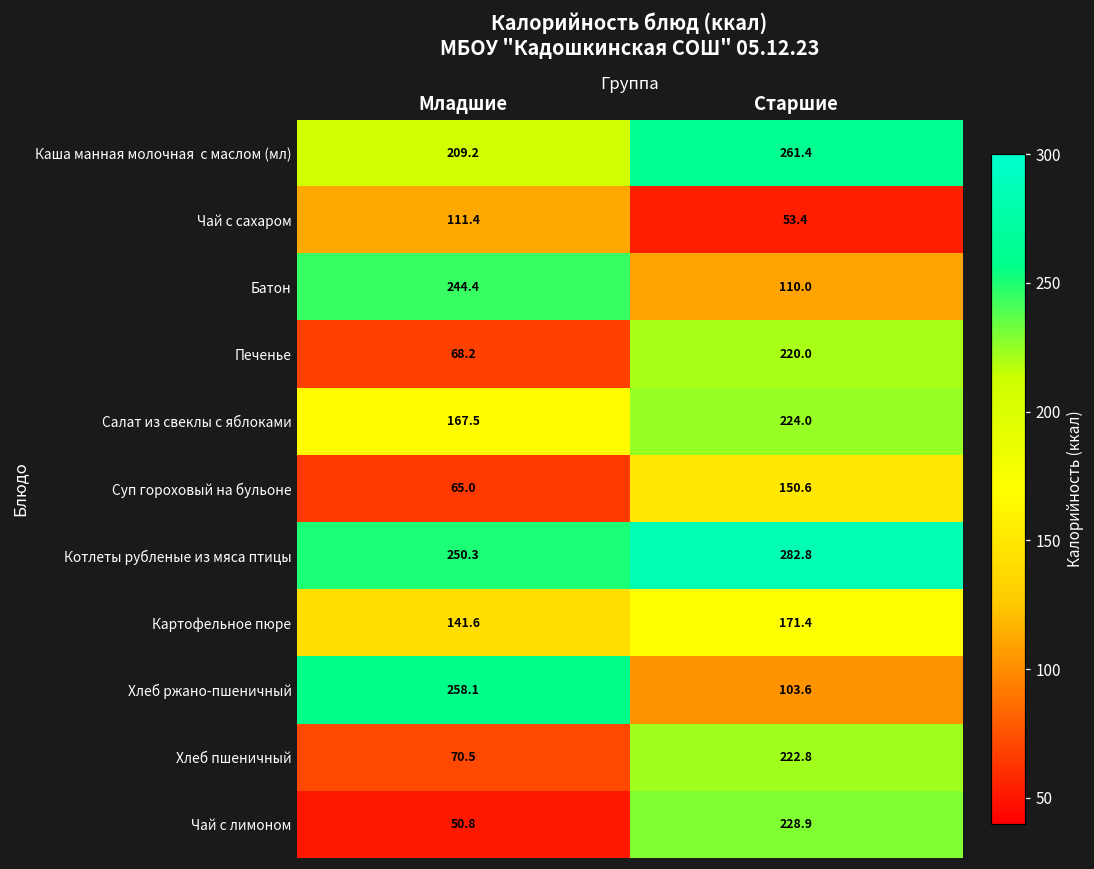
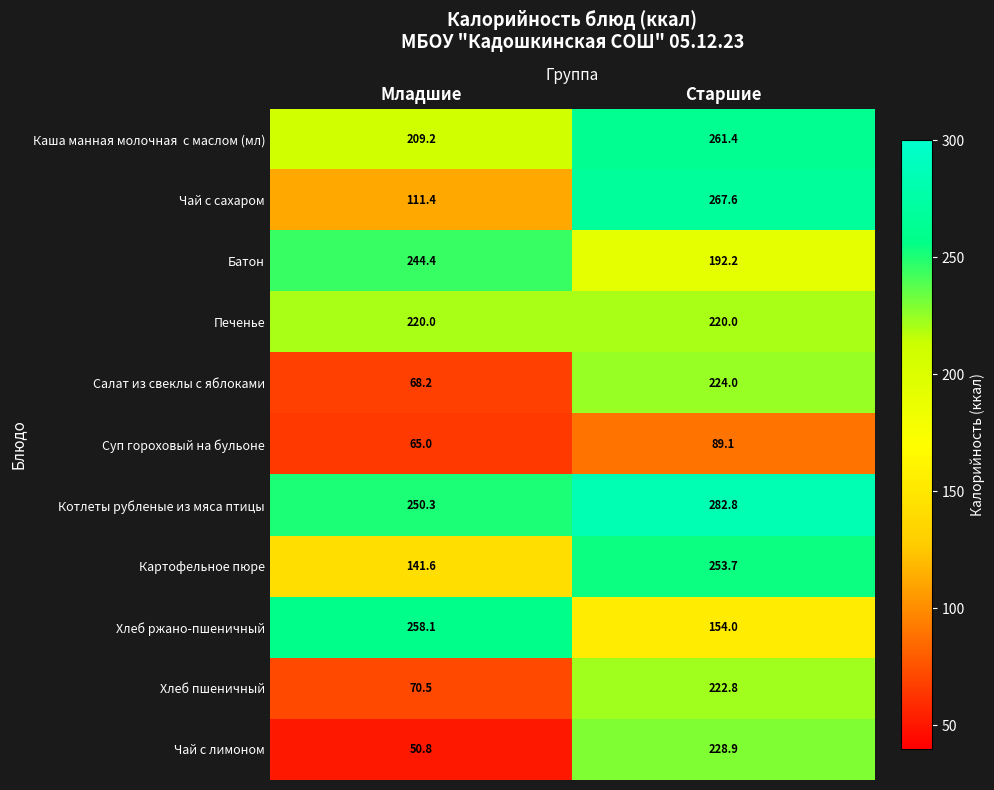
  {
    "Каша манная молочная с маслом (мл)": {
      "Младшие": 209.2,
      "Старшие": 261.4
    },
    "Чай с сахаром": {
      "Младшие": 111.4,
-     "Старшие": 53.4
+     "Старшие": 267.6
    },
    "Батон": {
      "Младшие": 244.4,
-     "Старшие": 110.0
+     "Старшие": 192.2
    },
    "Печенье": {
-     "Младшие": 68.2,
+     "Младшие": 220.0,
      "Старшие": 220.0
    },
    "Салат из свеклы с яблоками": {
-     "Младшие": 167.5,
+     "Младшие": 68.2,
      "Старшие": 224.0
    },
    "Суп гороховый на бульоне": {
      "Младшие": 65.0,
-     "Старшие": 150.6
+     "Старшие": 89.1
    },
    "Котлеты рубленые из мяса птицы": {
      "Младшие": 250.3,
      "Старшие": 282.8
    },
    "Картофельное пюре": {
      "Младшие": 141.6,
-     "Старшие": 171.4
+     "Старшие": 253.7
    },
    "Хлеб ржано-пшеничный": {
      "Младшие": 258.1,
-     "Старшие": 103.6
+     "Старшие": 154.0
    },
    "Хлеб пшеничный": {
      "Младшие": 70.5,
      "Старшие": 222.8
    },
    "Чай с лимоном": {
      "Младшие": 50.8,
      "Старшие": 228.9
    }
  }
